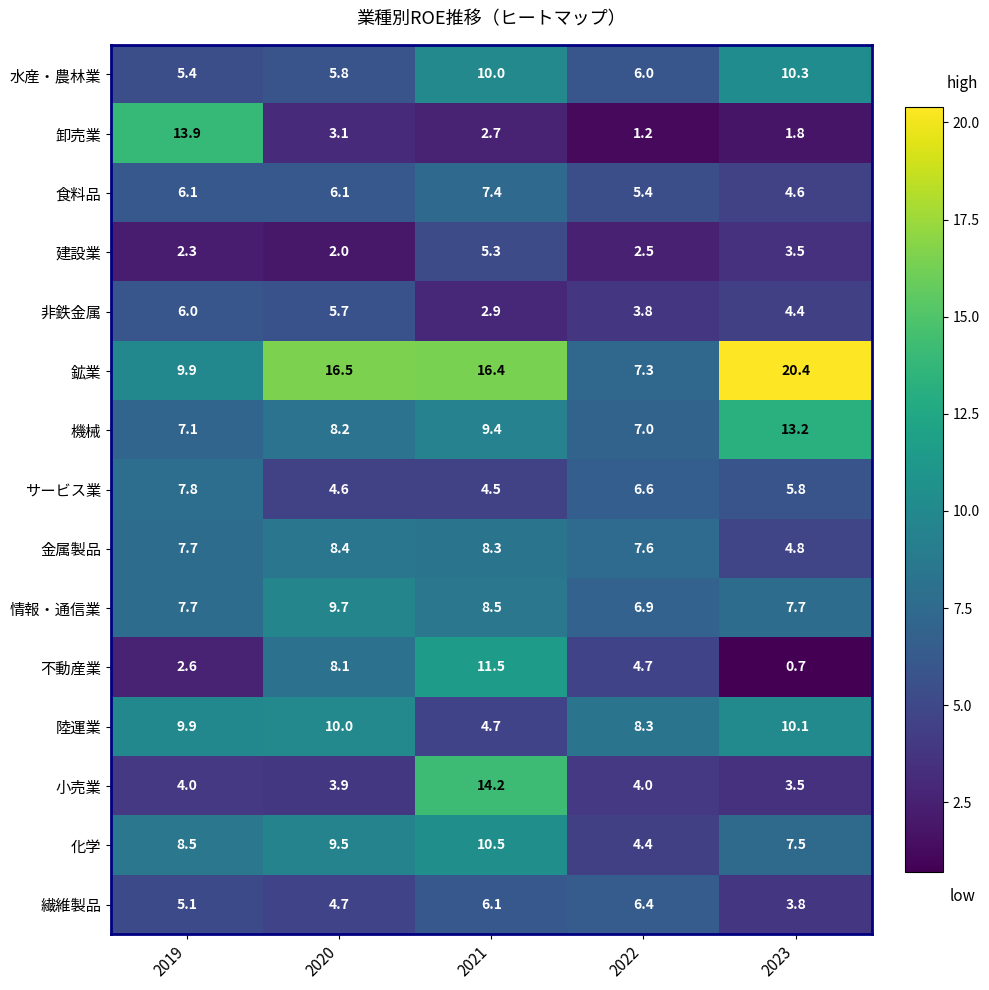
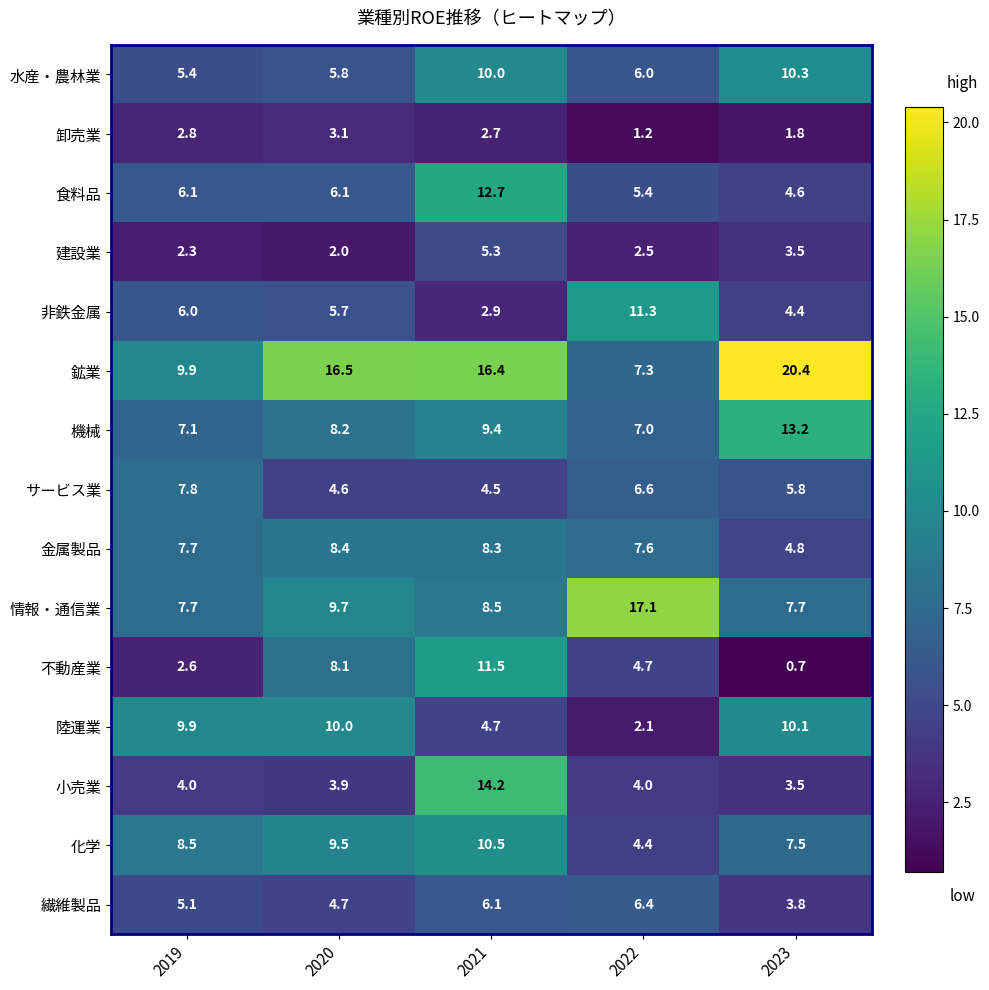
  {
    "水産・農林業": {
      "2019": 5.4,
      "2020": 5.8,
      "2021": 10.0,
      "2022": 6.0,
      "2023": 10.3
    },
    "卸売業": {
-     "2019": 13.9,
+     "2019": 2.8,
      "2020": 3.1,
      "2021": 2.7,
      "2022": 1.2,
      "2023": 1.8
    },
    "食料品": {
      "2019": 6.1,
      "2020": 6.1,
-     "2021": 7.4,
+     "2021": 12.7,
      "2022": 5.4,
      "2023": 4.6
    },
    "建設業": {
      "2019": 2.3,
      "2020": 2.0,
      "2021": 5.3,
      "2022": 2.5,
      "2023": 3.5
    },
    "非鉄金属": {
      "2019": 6.0,
      "2020": 5.7,
      "2021": 2.9,
-     "2022": 3.8,
+     "2022": 11.3,
      "2023": 4.4
    },
    "鉱業": {
      "2019": 9.9,
      "2020": 16.5,
      "2021": 16.4,
      "2022": 7.3,
      "2023": 20.4
    },
    "機械": {
      "2019": 7.1,
      "2020": 8.2,
      "2021": 9.4,
      "2022": 7.0,
      "2023": 13.2
    },
    "サービス業": {
      "2019": 7.8,
      "2020": 4.6,
      "2021": 4.5,
      "2022": 6.6,
      "2023": 5.8
    },
    "金属製品": {
      "2019": 7.7,
      "2020": 8.4,
      "2021": 8.3,
      "2022": 7.6,
      "2023": 4.8
    },
    "情報・通信業": {
      "2019": 7.7,
      "2020": 9.7,
      "2021": 8.5,
-     "2022": 6.9,
+     "2022": 17.1,
      "2023": 7.7
    },
    "不動産業": {
      "2019": 2.6,
      "2020": 8.1,
      "2021": 11.5,
      "2022": 4.7,
      "2023": 0.7
    },
    "陸運業": {
      "2019": 9.9,
      "2020": 10.0,
      "2021": 4.7,
-     "2022": 8.3,
+     "2022": 2.1,
      "2023": 10.1
    },
    "小売業": {
      "2019": 4.0,
      "2020": 3.9,
      "2021": 14.2,
      "2022": 4.0,
      "2023": 3.5
    },
    "化学": {
      "2019": 8.5,
      "2020": 9.5,
      "2021": 10.5,
      "2022": 4.4,
      "2023": 7.5
    },
    "繊維製品": {
      "2019": 5.1,
      "2020": 4.7,
      "2021": 6.1,
      "2022": 6.4,
      "2023": 3.8
    }
  }
